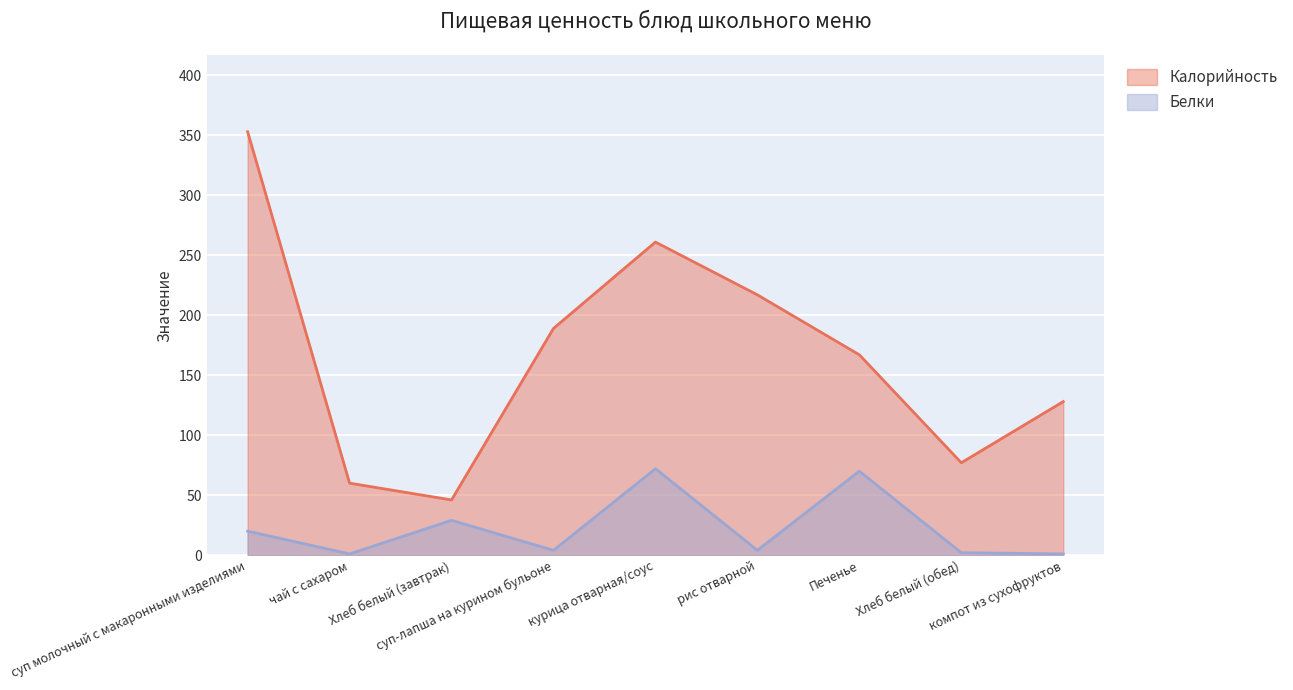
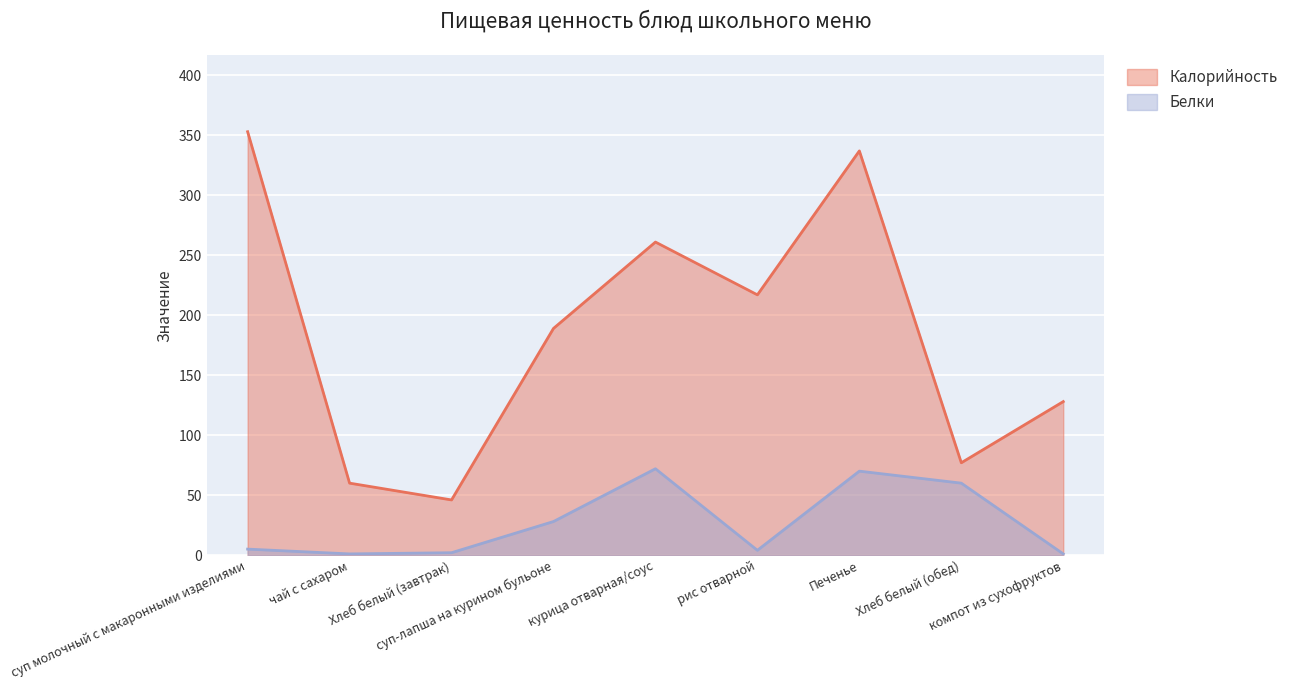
  {
    "Калорийность": {
      "суп молочный с макаронными изделиями": 353,
      "чай с сахаром": 60,
      "Хлеб белый (завтрак)": 46,
      "суп-лапша на курином бульоне": 189,
      "курица отварная/соус": 261,
      "рис отварной": 217,
-     "Печенье": 167,
+     "Печенье": 337,
      "Хлеб белый (обед)": 77,
      "компот из сухофруктов": 128
    },
    "Белки": {
-     "суп молочный с макаронными изделиями": 20,
+     "суп молочный с макаронными изделиями": 5,
      "чай с сахаром": 1,
-     "Хлеб белый (завтрак)": 29,
-     "суп-лапша на курином бульоне": 4,
+     "Хлеб белый (завтрак)": 2,
+     "суп-лапша на курином бульоне": 28,
      "курица отварная/соус": 72,
      "рис отварной": 4,
      "Печенье": 70,
-     "Хлеб белый (обед)": 2,
+     "Хлеб белый (обед)": 60,
      "компот из сухофруктов": 1
    }
  }
